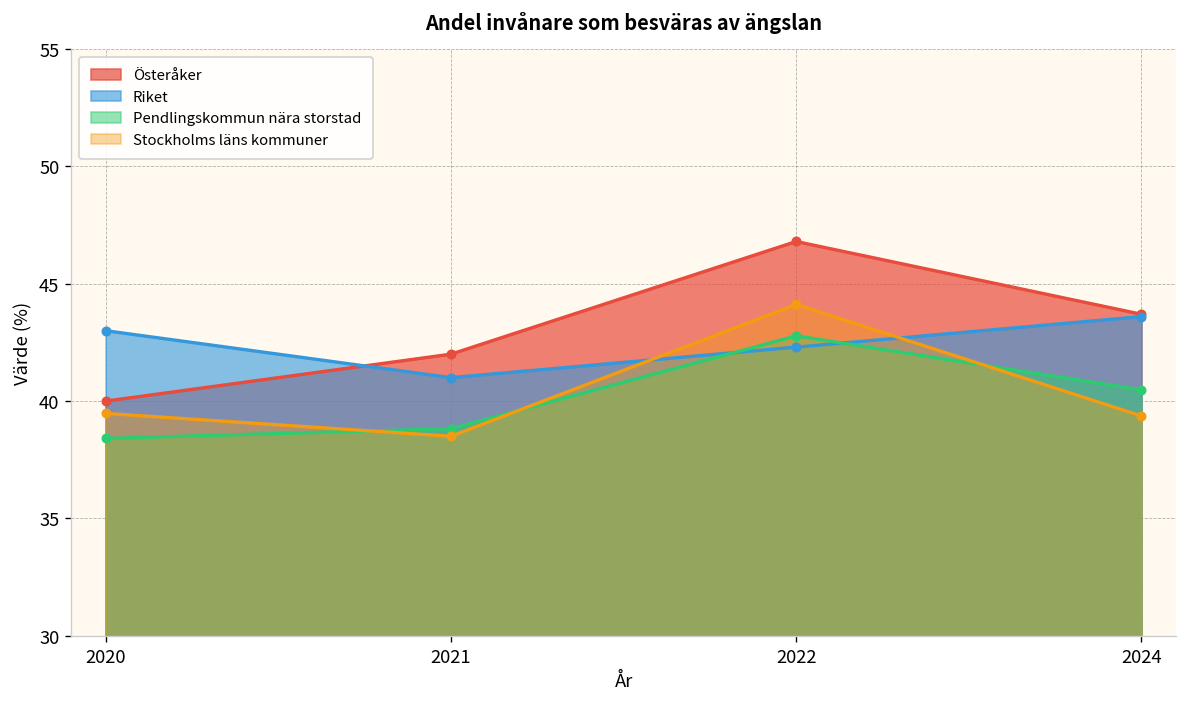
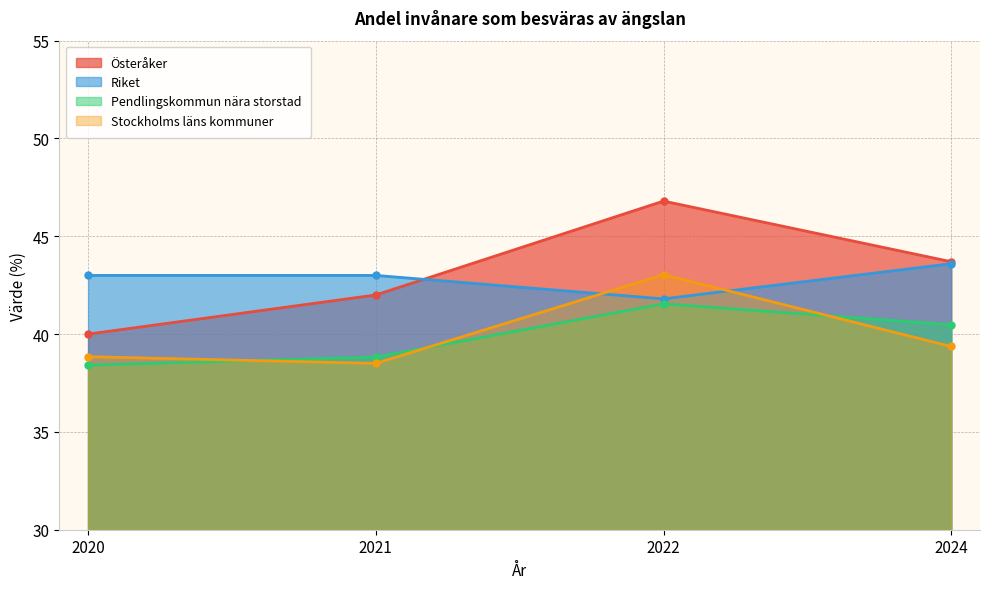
  {
    "Österåker": {
      "2020": 40.0,
      "2021": 42.0,
      "2022": 46.8
    },
    "Riket": {
      "2020": 43.0,
-     "2021": 41,
-     "2022": 42.3
+     "2021": 43,
+     "2022": 41.8
    },
    "Pendlingskommun nära storstad": {
      "2020": 38.4,
      "2021": 38.8,
-     "2022": 42.8,
+     "2022": 41.5,
      "2024": 40.5
    },
    "Stockholms läns kommuner": {
-     "2020": 39.5,
+     "2020": 38.8,
      "2021": 38.5,
-     "2022": 44.1,
+     "2022": 43.0,
      "2024": 39.4
    }
  }
